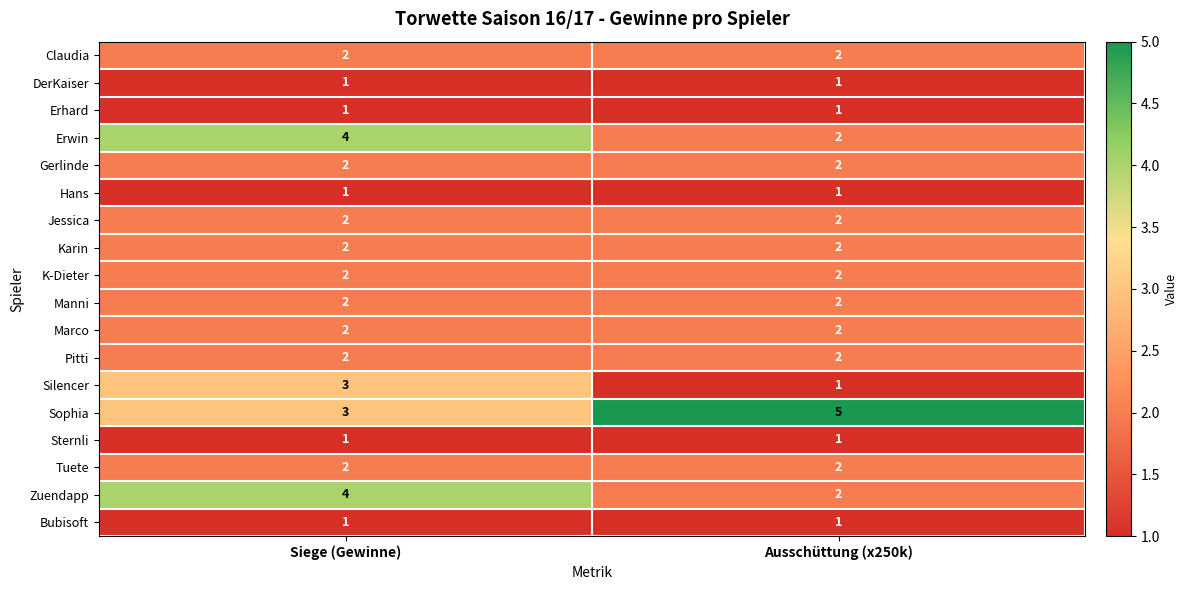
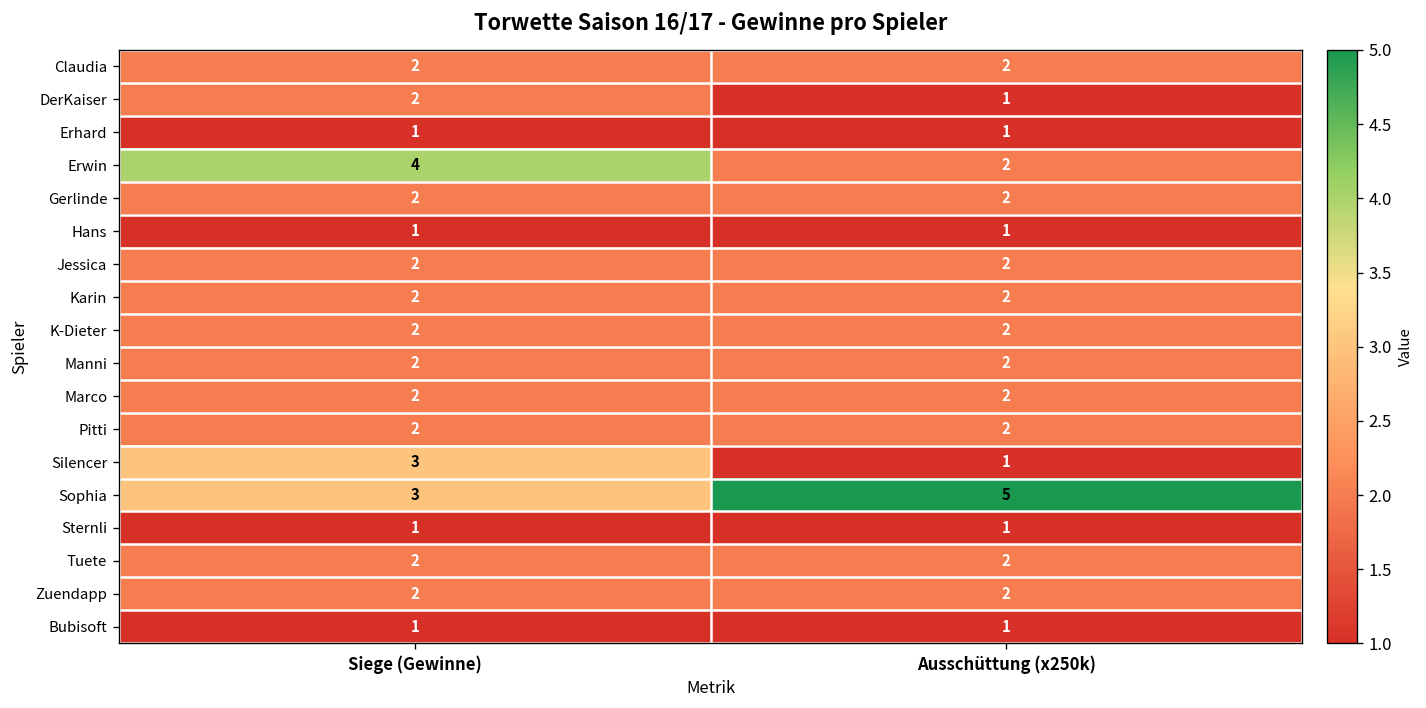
  {
    "Claudia": {
      "Siege (Gewinne)": 2,
      "Ausschüttung (x250k)": 2
    },
    "DerKaiser": {
-     "Siege (Gewinne)": 1,
+     "Siege (Gewinne)": 2,
      "Ausschüttung (x250k)": 1
    },
    "Erhard": {
      "Siege (Gewinne)": 1,
      "Ausschüttung (x250k)": 1
    },
    "Erwin": {
      "Siege (Gewinne)": 4,
      "Ausschüttung (x250k)": 2
    },
    "Gerlinde": {
      "Siege (Gewinne)": 2,
      "Ausschüttung (x250k)": 2
    },
    "Hans": {
      "Siege (Gewinne)": 1,
      "Ausschüttung (x250k)": 1
    },
    "Jessica": {
      "Siege (Gewinne)": 2,
      "Ausschüttung (x250k)": 2
    },
    "Karin": {
      "Siege (Gewinne)": 2,
      "Ausschüttung (x250k)": 2
    },
    "K-Dieter": {
      "Siege (Gewinne)": 2,
      "Ausschüttung (x250k)": 2
    },
    "Manni": {
      "Siege (Gewinne)": 2,
      "Ausschüttung (x250k)": 2
    },
    "Marco": {
      "Siege (Gewinne)": 2,
      "Ausschüttung (x250k)": 2
    },
    "Pitti": {
      "Siege (Gewinne)": 2,
      "Ausschüttung (x250k)": 2
    },
    "Silencer": {
      "Siege (Gewinne)": 3,
      "Ausschüttung (x250k)": 1
    },
    "Sophia": {
      "Siege (Gewinne)": 3,
      "Ausschüttung (x250k)": 5
    },
    "Sternli": {
      "Siege (Gewinne)": 1,
      "Ausschüttung (x250k)": 1
    },
    "Tuete": {
      "Siege (Gewinne)": 2,
      "Ausschüttung (x250k)": 2
    },
    "Zuendapp": {
-     "Siege (Gewinne)": 4,
+     "Siege (Gewinne)": 2,
      "Ausschüttung (x250k)": 2
    },
    "Bubisoft": {
      "Siege (Gewinne)": 1,
      "Ausschüttung (x250k)": 1
    }
  }
